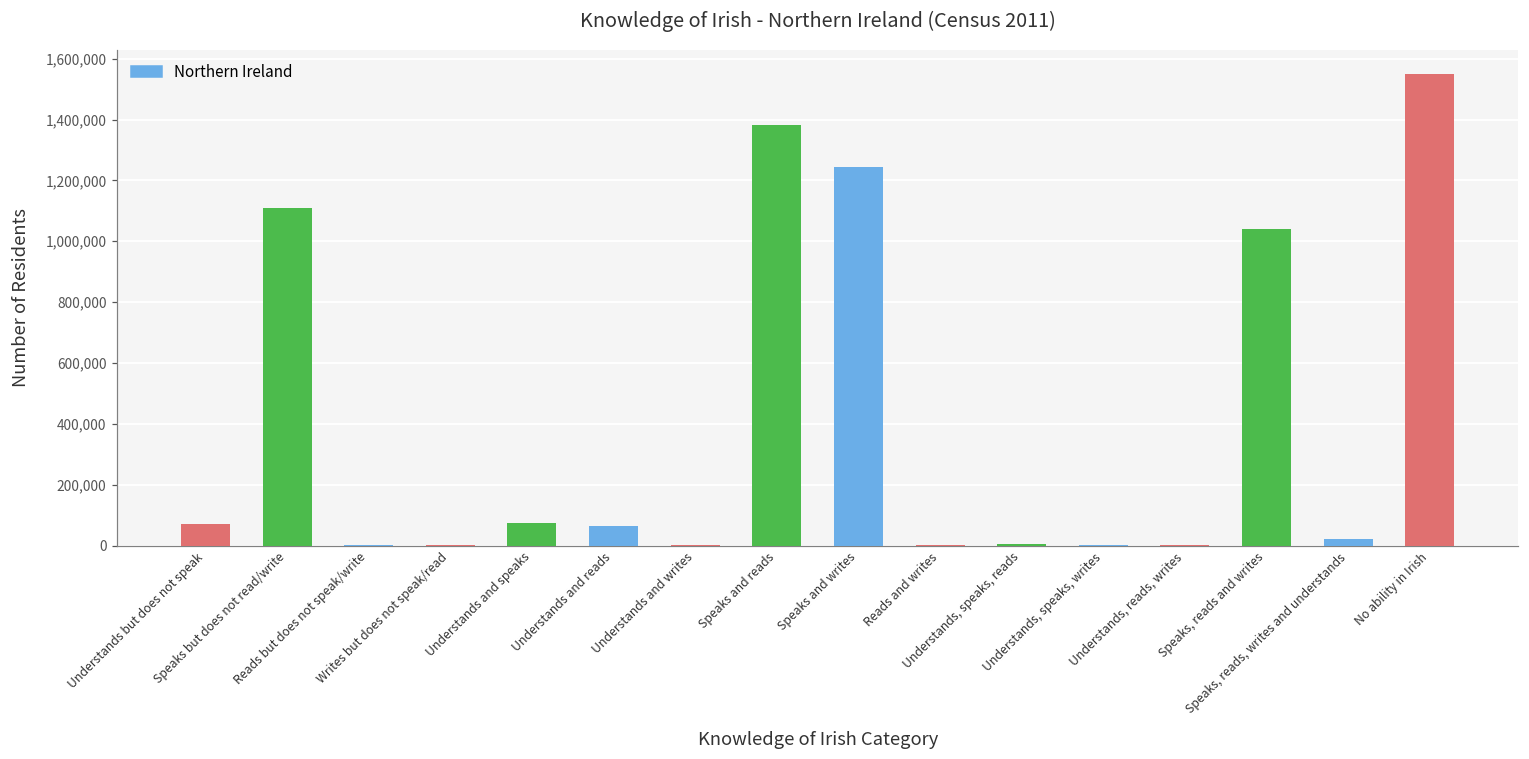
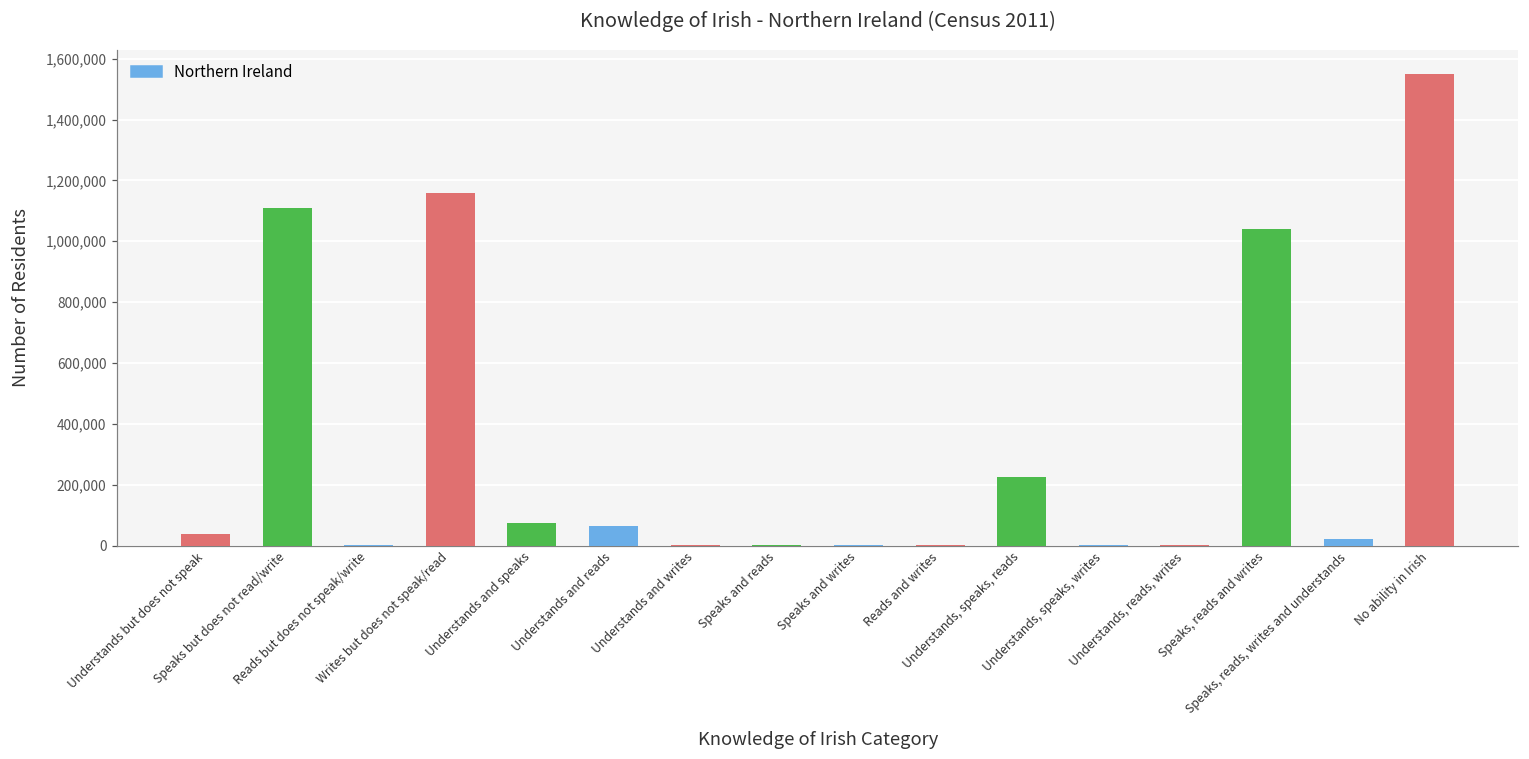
  {
-   "Understands but does not speak": "70,000",
+   "Understands but does not speak": "40,000",
    "Speaks but does not read/write": "1,110,000",
-   "Writes but does not speak/read": "0",
+   "Writes but does not speak/read": "1,160,000",
    "Understands and speaks": "80,000",
    "Understands and reads": "60,000",
-   "Speaks and reads": "1,380,000",
-   "Speaks and writes": "1,240,000",
-   "Understands, speaks, reads": "10,000",
+   "Speaks and reads": "0",
+   "Speaks and writes": "0",
+   "Understands, speaks, reads": "230,000",
    "Speaks, reads and writes": "1,040,000",
    "Speaks, reads, writes and understands": "20,000",
    "No ability in Irish": "1,550,000"
  }
